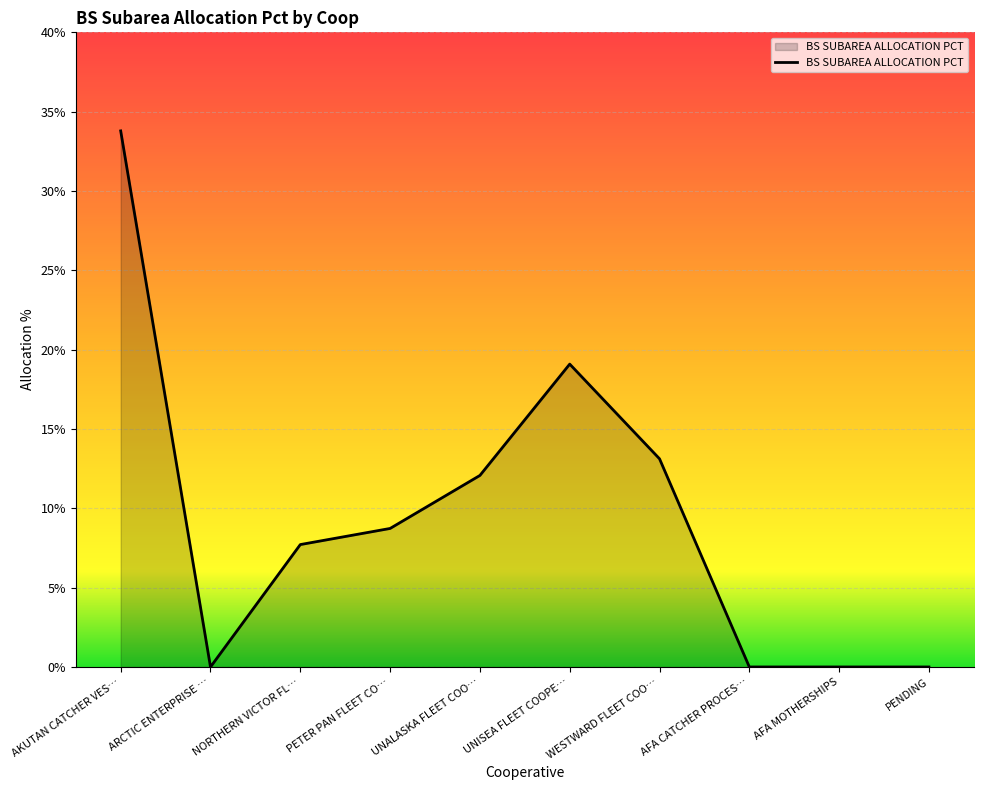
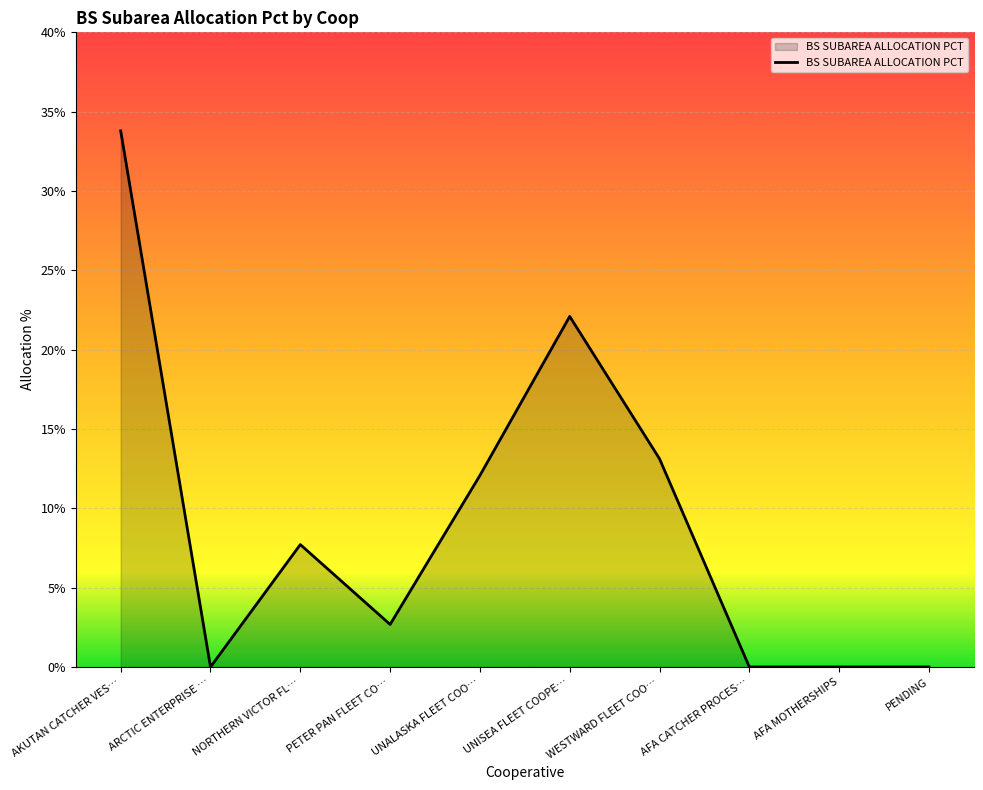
  {
    "AKUTAN CATCHER VES…": "33.8%",
    "ARCTIC ENTERPRISE …": "0.0%",
    "NORTHERN VICTOR FL…": "7.7%",
-   "PETER PAN FLEET CO…": "8.7%",
+   "PETER PAN FLEET CO…": "2.7%",
    "UNALASKA FLEET COO…": "12.1%",
-   "UNISEA FLEET COOPE…": "19.1%",
+   "UNISEA FLEET COOPE…": "22.1%",
    "WESTWARD FLEET COO…": "13.1%",
    "AFA CATCHER PROCES…": "0.0%",
    "AFA MOTHERSHIPS": "0.0%",
    "PENDING": "0.0%"
  }
